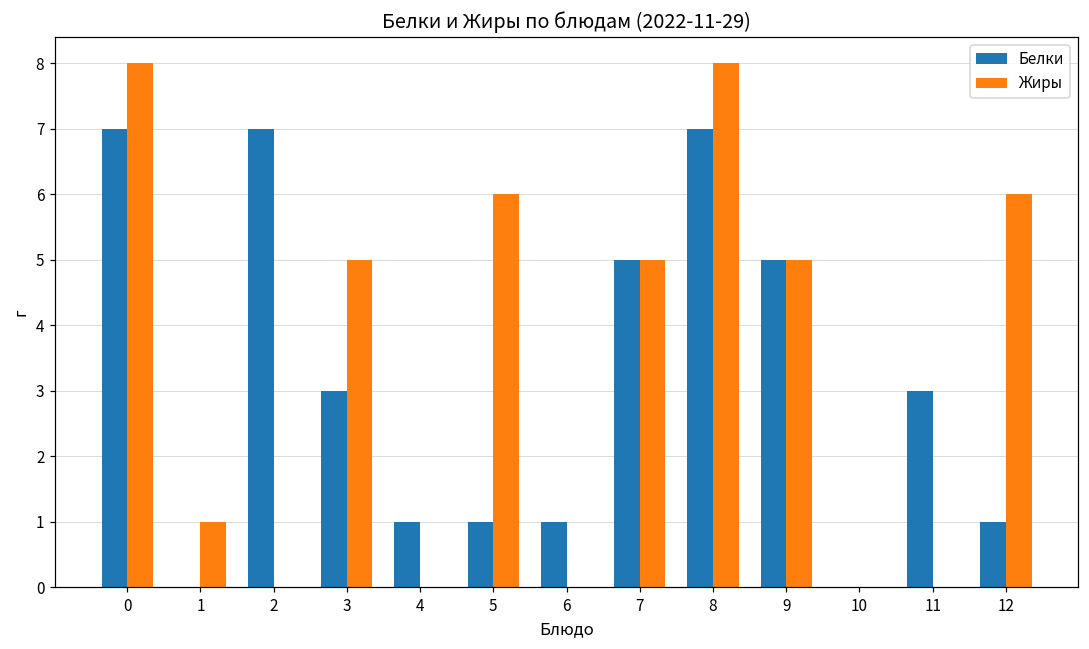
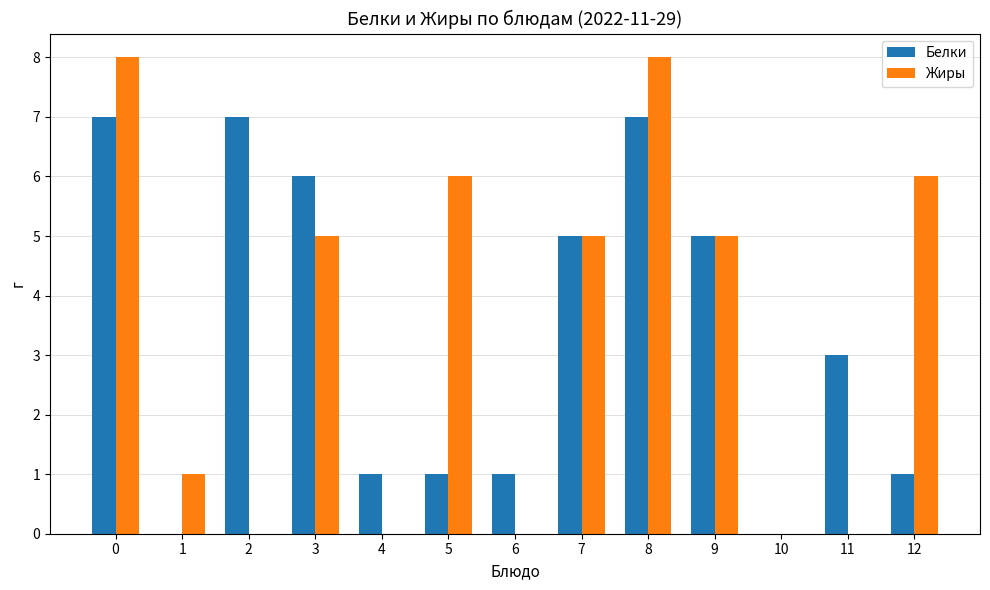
  {
    "Белки": {
      "0": 7,
      "1": 0,
      "2": 7,
-     "3": 3,
+     "3": 6,
      "4": 1,
      "5": 1,
      "6": 1,
      "7": 5,
      "8": 7,
      "9": 5,
      "10": 0,
      "11": 3,
      "12": 1
    },
    "Жиры": {
      "0": 8,
      "1": 1,
      "2": 0,
      "3": 5,
      "4": 0,
      "5": 6,
      "6": 0,
      "7": 5,
      "8": 8,
      "9": 5,
      "10": 0,
      "11": 0,
      "12": 6
    }
  }
